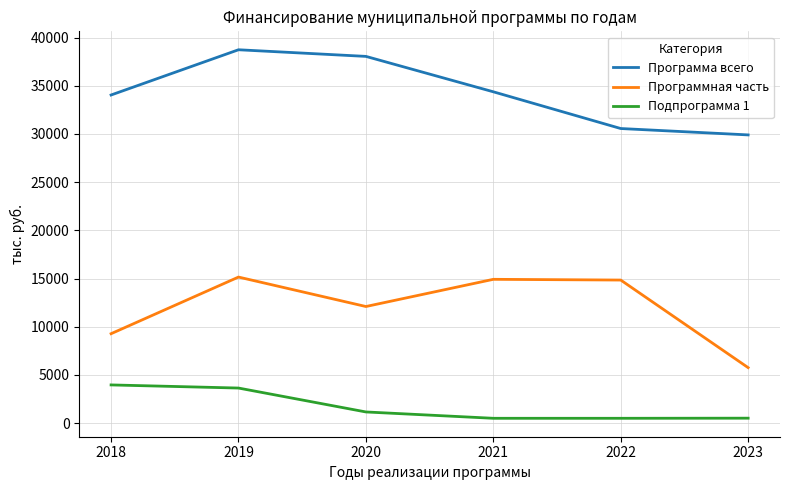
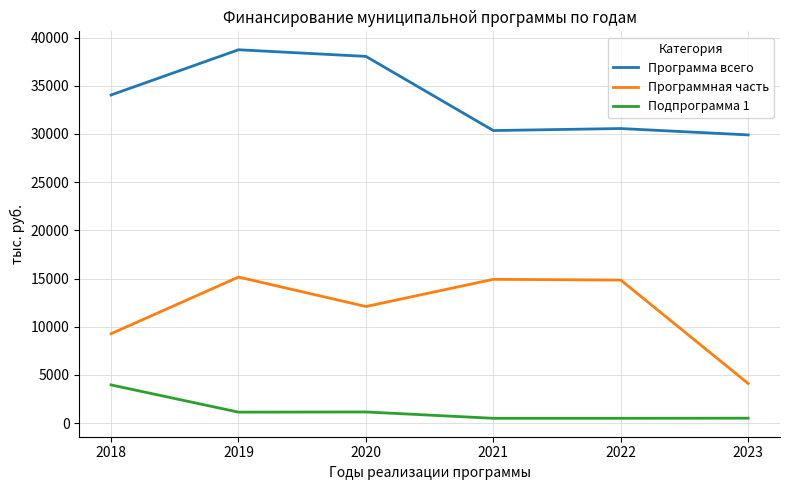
  {
    "Программа всего": {
      "2018": 34000,
      "2019": 39000,
      "2020": 38000,
-     "2021": 34000,
+     "2021": 30000,
      "2022": 31000,
      "2023": 30000
    },
    "Программная часть": {
      "2018": 9000,
      "2019": 15000,
      "2020": 12000,
      "2021": 15000,
      "2022": 15000,
-     "2023": 6000
+     "2023": 4000
    },
    "Подпрограмма 1": {
      "2018": 4000,
-     "2019": 4000,
+     "2019": 1000,
      "2020": 1000,
      "2021": 0,
      "2022": 0,
      "2023": 1000
    }
  }
